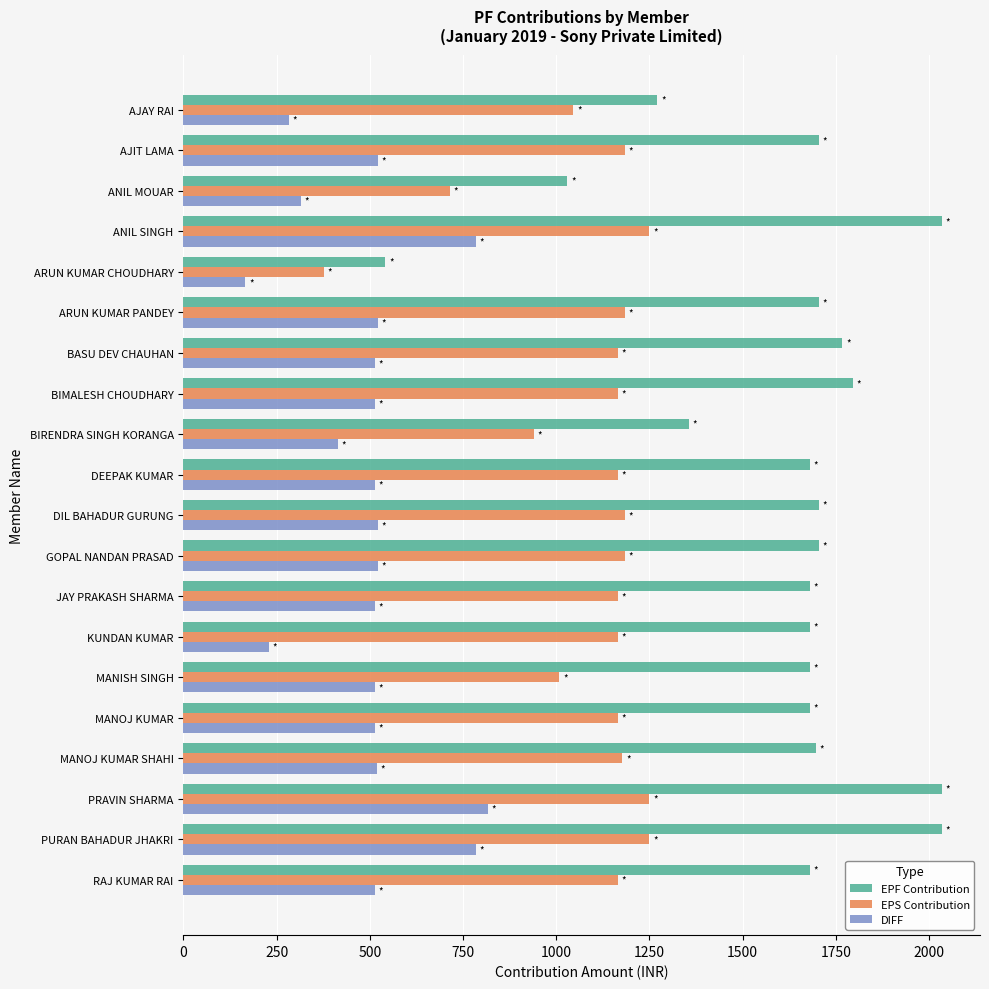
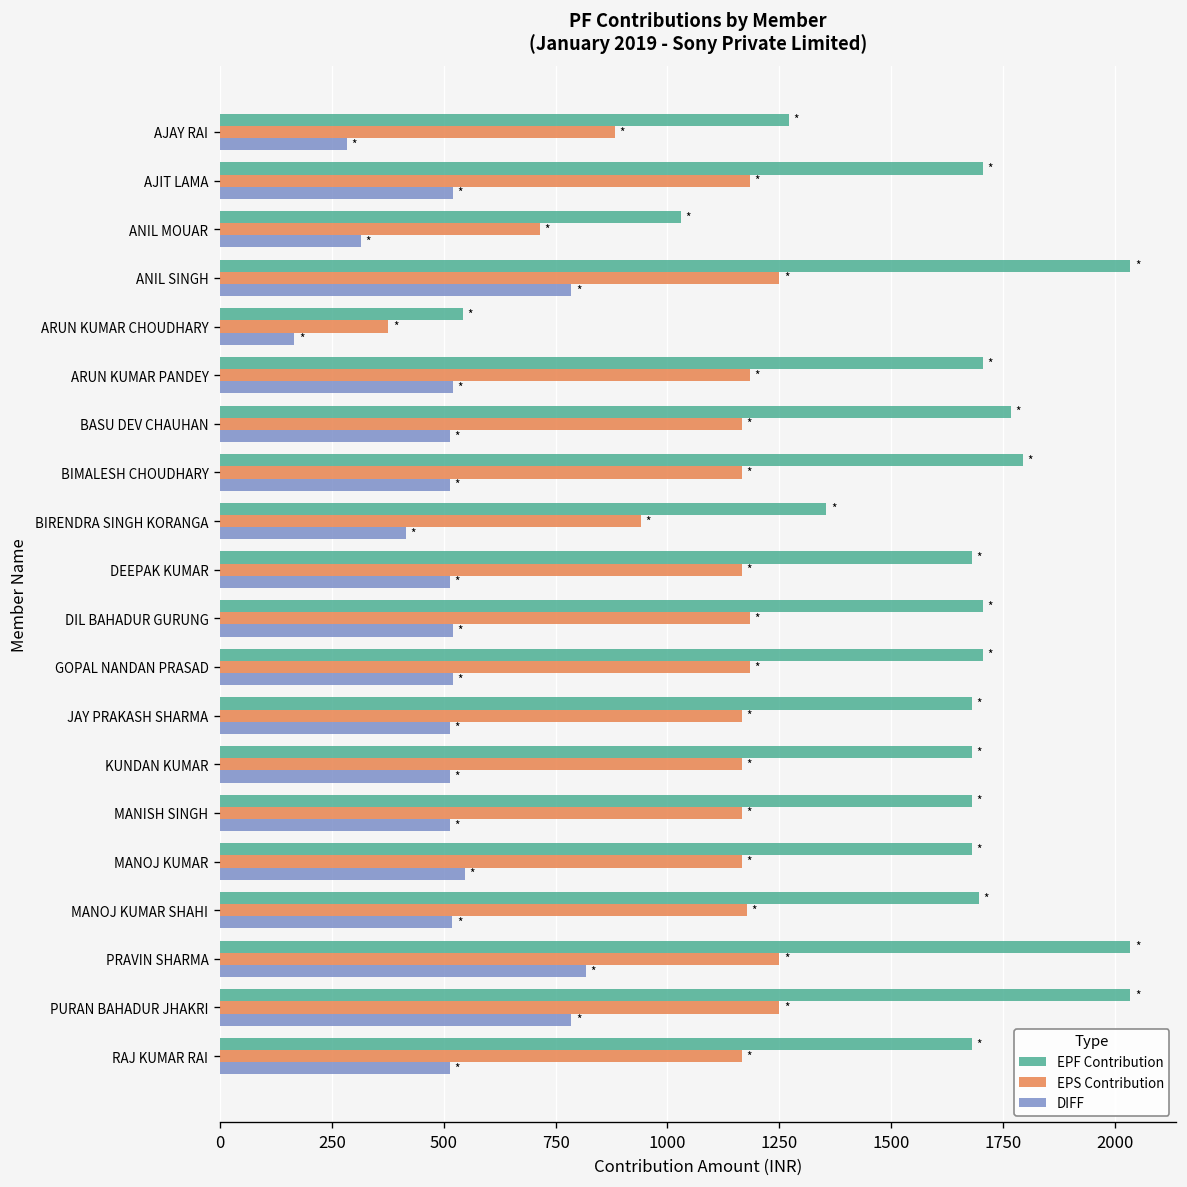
  {
    "EPF Contribution": {
      "AJAY RAI": 1270,
      "AJIT LAMA": 1710,
      "ANIL MOUAR": 1030,
      "ANIL SINGH": 2040,
      "ARUN KUMAR CHOUDHARY": 540,
      "ARUN KUMAR PANDEY": 1710,
      "BASU DEV CHAUHAN": 1770,
      "BIMALESH CHOUDHARY": 1800,
      "BIRENDRA SINGH KORANGA": 1360,
      "DEEPAK KUMAR": 1680,
      "DIL BAHADUR GURUNG": 1710,
      "GOPAL NANDAN PRASAD": 1710,
      "JAY PRAKASH SHARMA": 1680,
      "KUNDAN KUMAR": 1680,
      "MANISH SINGH": 1680,
      "MANOJ KUMAR": 1680,
      "MANOJ KUMAR SHAHI": 1700,
      "PRAVIN SHARMA": 2040,
      "PURAN BAHADUR JHAKRI": 2040,
      "RAJ KUMAR RAI": 1680
    },
    "EPS Contribution": {
-     "AJAY RAI": 1050,
+     "AJAY RAI": 880,
      "AJIT LAMA": 1180,
      "ANIL MOUAR": 720,
      "ANIL SINGH": 1250,
      "ARUN KUMAR CHOUDHARY": 380,
      "ARUN KUMAR PANDEY": 1180,
      "BASU DEV CHAUHAN": 1170,
      "BIMALESH CHOUDHARY": 1170,
      "BIRENDRA SINGH KORANGA": 940,
      "DEEPAK KUMAR": 1170,
      "DIL BAHADUR GURUNG": 1180,
      "GOPAL NANDAN PRASAD": 1180,
      "JAY PRAKASH SHARMA": 1170,
      "KUNDAN KUMAR": 1170,
-     "MANISH SINGH": 1010,
+     "MANISH SINGH": 1170,
      "MANOJ KUMAR": 1170,
      "MANOJ KUMAR SHAHI": 1180,
      "PRAVIN SHARMA": 1250,
      "PURAN BAHADUR JHAKRI": 1250,
      "RAJ KUMAR RAI": 1170
    },
    "DIFF": {
      "AJAY RAI": 280,
      "AJIT LAMA": 520,
      "ANIL MOUAR": 320,
      "ANIL SINGH": 790,
      "ARUN KUMAR CHOUDHARY": 170,
      "ARUN KUMAR PANDEY": 520,
      "BASU DEV CHAUHAN": 510,
      "BIMALESH CHOUDHARY": 510,
      "BIRENDRA SINGH KORANGA": 420,
      "DEEPAK KUMAR": 510,
      "DIL BAHADUR GURUNG": 520,
      "GOPAL NANDAN PRASAD": 520,
      "JAY PRAKASH SHARMA": 510,
-     "KUNDAN KUMAR": 230,
+     "KUNDAN KUMAR": 510,
      "MANISH SINGH": 510,
-     "MANOJ KUMAR": 510,
+     "MANOJ KUMAR": 550,
      "MANOJ KUMAR SHAHI": 520,
      "PRAVIN SHARMA": 820,
      "PURAN BAHADUR JHAKRI": 790,
      "RAJ KUMAR RAI": 510
    }
  }
